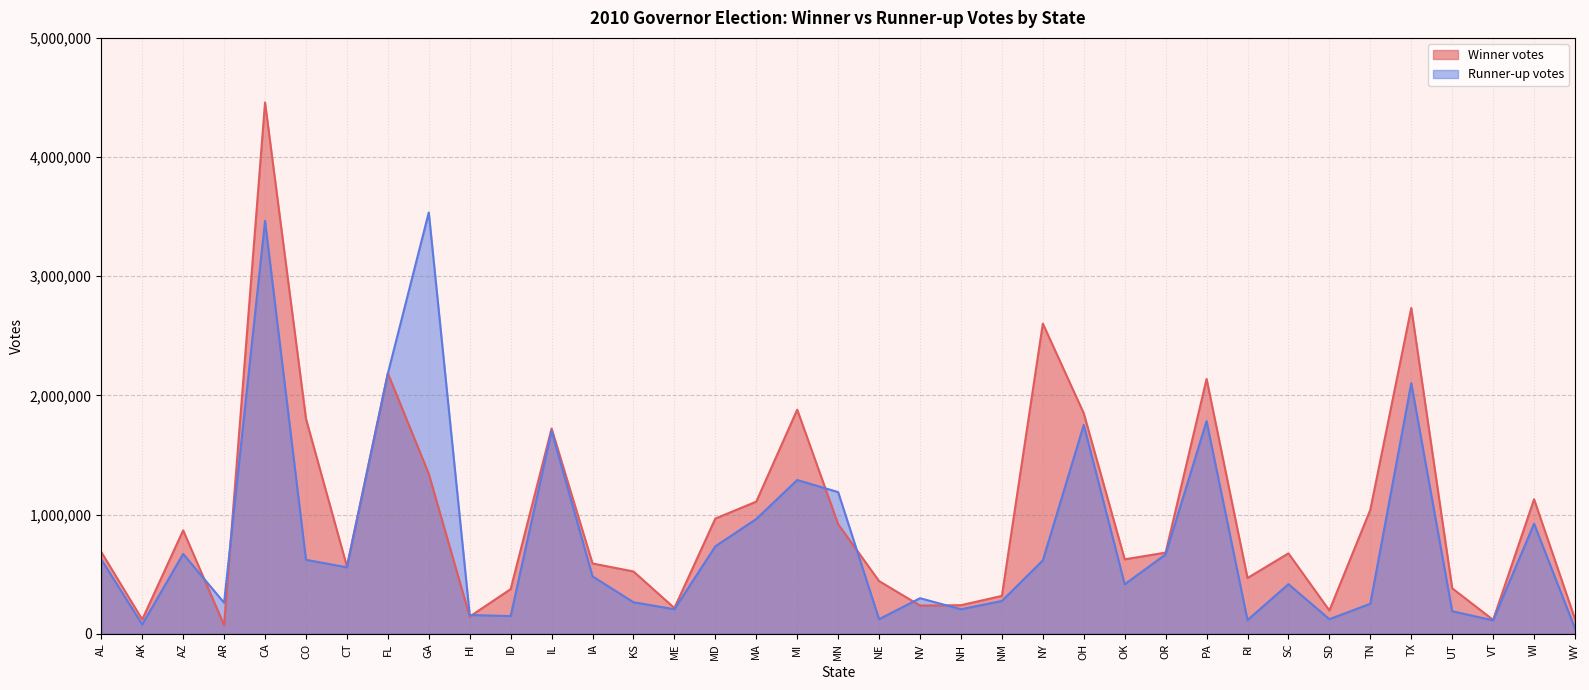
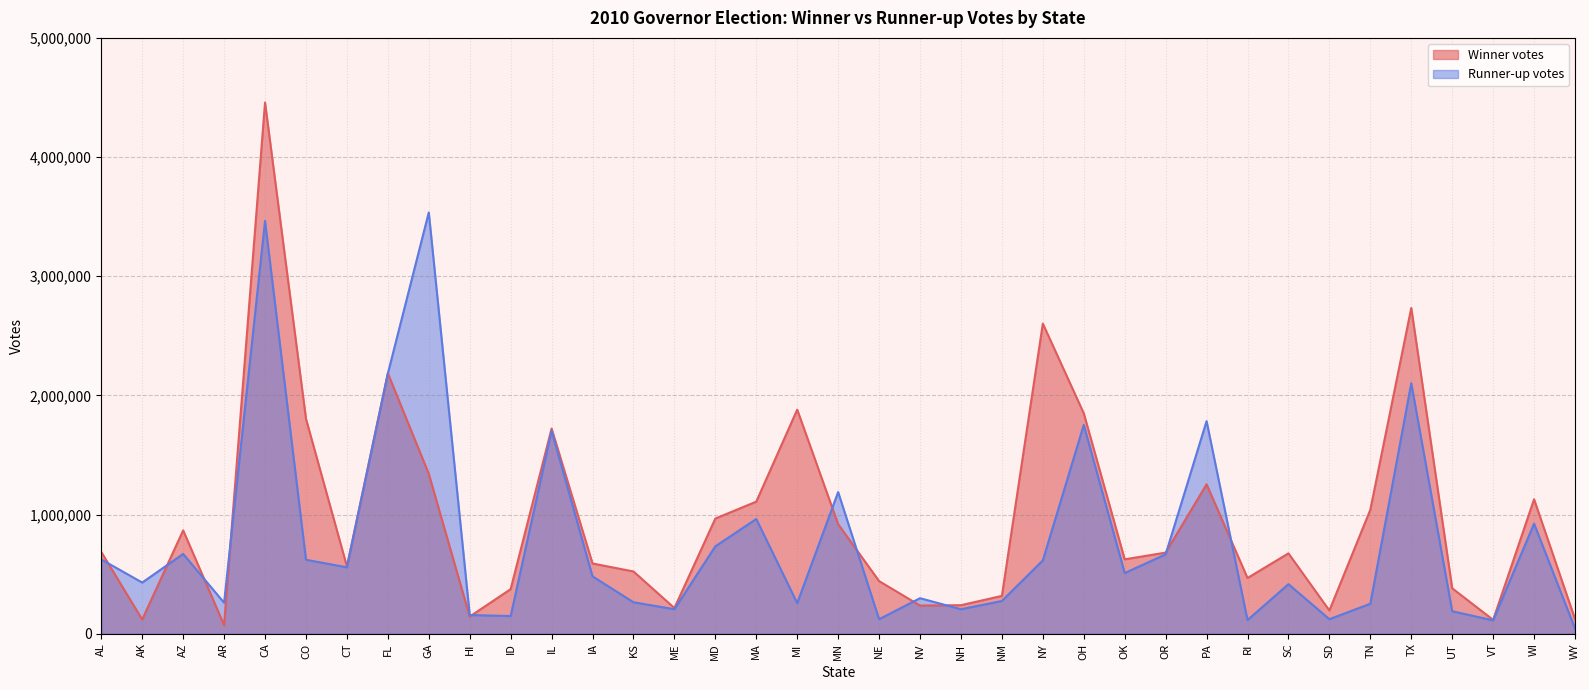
  {
    "Winner votes": {
      "AL": "690,000",
      "AK": "120,000",
      "AZ": "870,000",
      "AR": "70,000",
      "CA": "4,460,000",
      "CO": "1,800,000",
      "GA": "1,340,000",
      "ID": "370,000",
      "IA": "590,000",
      "KS": "520,000",
      "MD": "970,000",
      "MA": "1,110,000",
      "MI": "1,880,000",
      "MN": "920,000",
      "NE": "440,000",
      "NV": "240,000",
      "NH": "240,000",
      "NM": "320,000",
      "NY": "2,600,000",
      "OH": "1,850,000",
      "OK": "620,000",
-     "PA": "2,140,000",
+     "PA": "1,250,000",
      "RI": "470,000",
      "SC": "670,000",
      "SD": "200,000",
      "TN": "1,040,000",
      "TX": "2,730,000",
      "UT": "380,000",
      "WI": "1,130,000",
      "WY": "120,000"
    },
    "Runner-up votes": {
      "AL": "620,000",
-     "AK": "80,000",
+     "AK": "430,000",
      "AZ": "670,000",
      "AR": "260,000",
      "CA": "3,460,000",
      "CO": "620,000",
      "GA": "3,540,000",
      "ID": "150,000",
      "IA": "480,000",
      "KS": "260,000",
      "MD": "730,000",
      "MA": "960,000",
-     "MI": "1,290,000",
+     "MI": "260,000",
      "MN": "1,190,000",
      "NE": "120,000",
      "NV": "300,000",
      "NH": "210,000",
      "NM": "270,000",
      "NY": "620,000",
      "OH": "1,750,000",
-     "OK": "420,000",
+     "OK": "510,000",
      "PA": "1,780,000",
      "RI": "110,000",
      "SC": "420,000",
      "SD": "120,000",
      "TN": "250,000",
      "TX": "2,100,000",
      "UT": "190,000",
      "WI": "920,000",
      "WY": "40,000"
    }
  }
